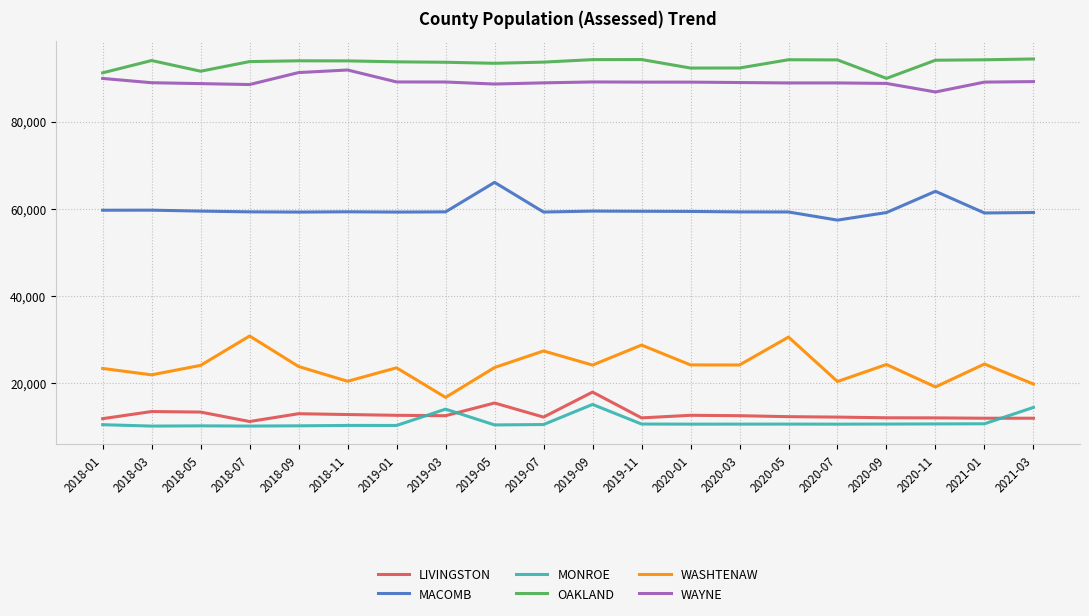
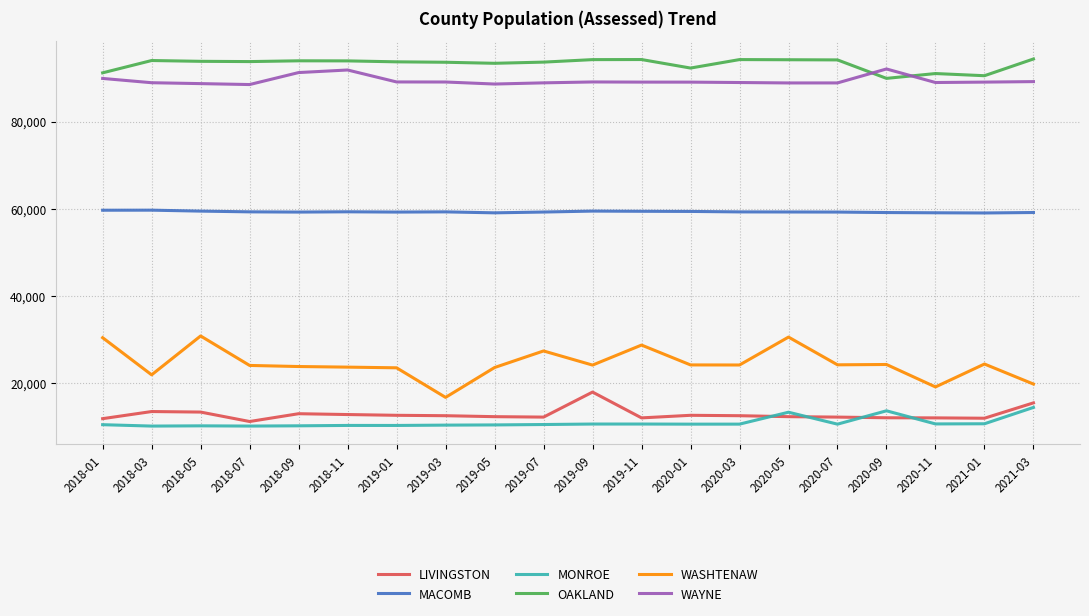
  {
    "LIVINGSTON": {
      "2018-01": "12,000",
      "2018-03": "14,000",
      "2018-05": "13,000",
      "2018-07": "11,000",
      "2018-09": "13,000",
      "2018-11": "13,000",
      "2019-01": "13,000",
      "2019-03": "13,000",
-     "2019-05": "15,000",
+     "2019-05": "12,000",
      "2019-07": "12,000",
      "2019-09": "18,000",
      "2019-11": "12,000",
      "2020-01": "13,000",
      "2020-03": "13,000",
      "2020-05": "12,000",
      "2020-07": "12,000",
      "2020-09": "12,000",
      "2020-11": "12,000",
      "2021-01": "12,000",
-     "2021-03": "12,000"
+     "2021-03": "16,000"
    },
    "MACOMB": {
      "2018-01": "60,000",
      "2018-03": "60,000",
      "2018-05": "59,000",
      "2018-07": "59,000",
      "2018-09": "59,000",
      "2018-11": "59,000",
      "2019-01": "59,000",
      "2019-03": "59,000",
-     "2019-05": "66,000",
+     "2019-05": "59,000",
      "2019-07": "59,000",
      "2019-09": "59,000",
      "2019-11": "59,000",
      "2020-01": "59,000",
      "2020-03": "59,000",
      "2020-05": "59,000",
-     "2020-07": "57,000",
+     "2020-07": "59,000",
      "2020-09": "59,000",
-     "2020-11": "64,000",
+     "2020-11": "59,000",
      "2021-01": "59,000",
      "2021-03": "59,000"
    },
    "MONROE": {
      "2018-01": "10,000",
      "2018-03": "10,000",
      "2018-05": "10,000",
      "2018-07": "10,000",
      "2018-09": "10,000",
      "2018-11": "10,000",
      "2019-01": "10,000",
-     "2019-03": "14,000",
+     "2019-03": "10,000",
      "2019-05": "10,000",
      "2019-07": "11,000",
-     "2019-09": "15,000",
+     "2019-09": "11,000",
      "2019-11": "11,000",
      "2020-01": "11,000",
      "2020-03": "11,000",
-     "2020-05": "11,000",
+     "2020-05": "13,000",
      "2020-07": "11,000",
-     "2020-09": "11,000",
+     "2020-09": "14,000",
      "2020-11": "11,000",
      "2021-01": "11,000",
      "2021-03": "14,000"
    },
    "OAKLAND": {
      "2018-01": "91,000",
      "2018-03": "94,000",
-     "2018-05": "92,000",
+     "2018-05": "94,000",
      "2018-07": "94,000",
      "2018-09": "94,000",
      "2018-11": "94,000",
      "2019-01": "94,000",
      "2019-03": "94,000",
      "2019-05": "93,000",
      "2019-07": "94,000",
      "2019-09": "94,000",
      "2019-11": "94,000",
      "2020-01": "92,000",
-     "2020-03": "92,000",
+     "2020-03": "94,000",
      "2020-05": "94,000",
      "2020-07": "94,000",
      "2020-09": "90,000",
-     "2020-11": "94,000",
-     "2021-01": "94,000",
+     "2020-11": "91,000",
+     "2021-01": "90,000",
      "2021-03": "94,000"
    },
    "WASHTENAW": {
-     "2018-01": "23,000",
+     "2018-01": "30,000",
      "2018-03": "22,000",
-     "2018-05": "24,000",
-     "2018-07": "31,000",
+     "2018-05": "31,000",
+     "2018-07": "24,000",
      "2018-09": "24,000",
-     "2018-11": "20,000",
+     "2018-11": "24,000",
      "2019-01": "24,000",
      "2019-03": "17,000",
      "2019-05": "24,000",
      "2019-07": "27,000",
      "2019-09": "24,000",
      "2019-11": "29,000",
      "2020-01": "24,000",
      "2020-03": "24,000",
      "2020-05": "31,000",
-     "2020-07": "20,000",
+     "2020-07": "24,000",
      "2020-09": "24,000",
      "2020-11": "19,000",
      "2021-01": "24,000",
      "2021-03": "20,000"
    },
    "WAYNE": {
      "2018-01": "90,000",
      "2018-03": "89,000",
      "2018-05": "89,000",
      "2018-07": "88,000",
      "2018-09": "91,000",
      "2018-11": "92,000",
      "2019-01": "89,000",
      "2019-03": "89,000",
      "2019-05": "89,000",
      "2019-07": "89,000",
      "2019-09": "89,000",
      "2019-11": "89,000",
      "2020-01": "89,000",
      "2020-03": "89,000",
      "2020-05": "89,000",
      "2020-07": "89,000",
-     "2020-09": "89,000",
-     "2020-11": "87,000",
+     "2020-09": "92,000",
+     "2020-11": "89,000",
      "2021-01": "89,000",
      "2021-03": "89,000"
    }
  }
